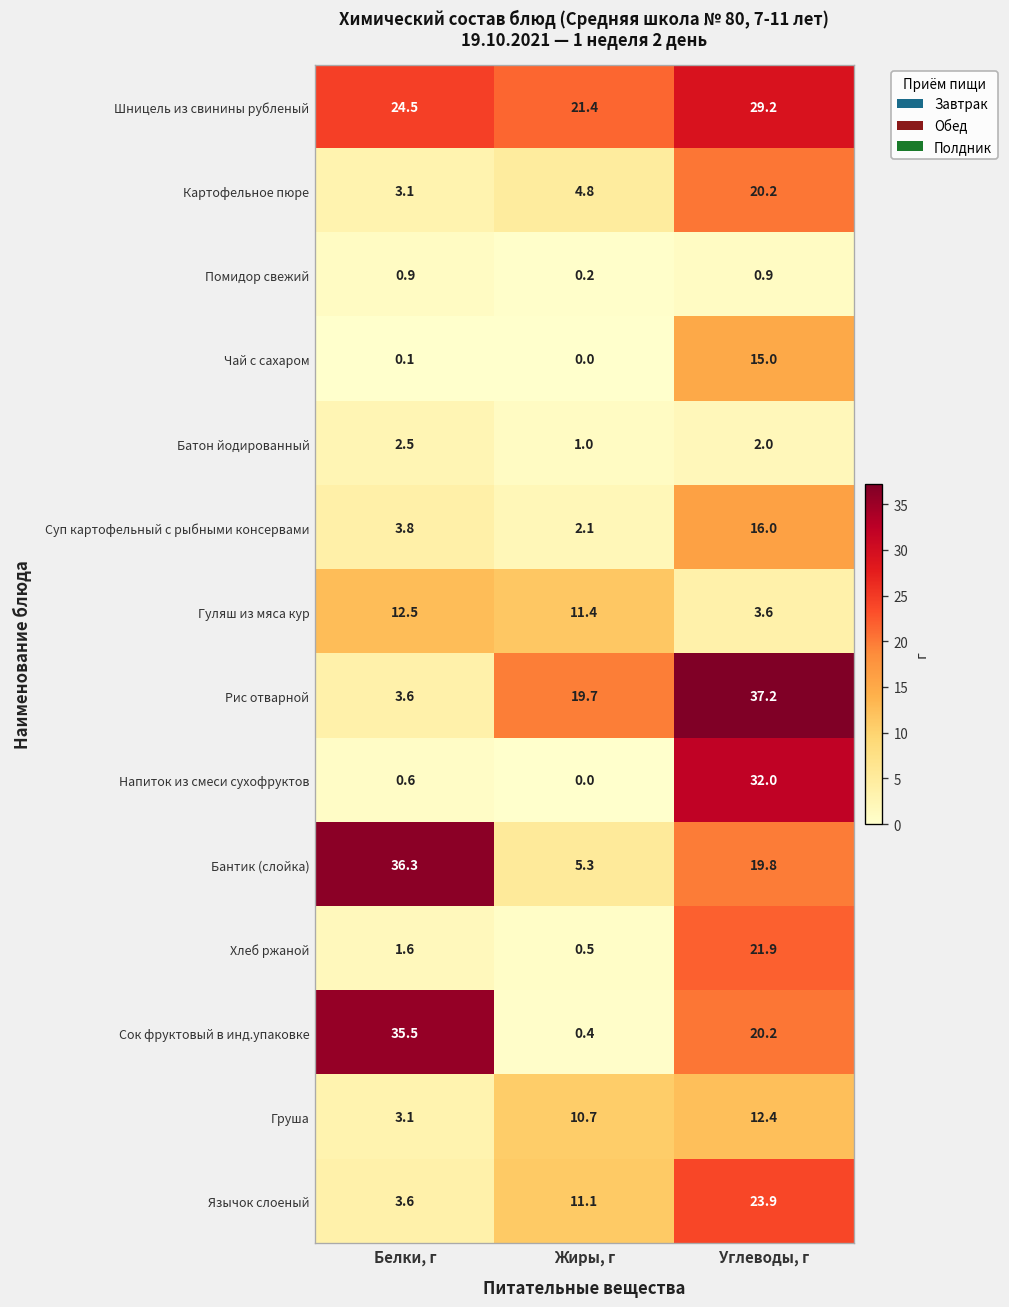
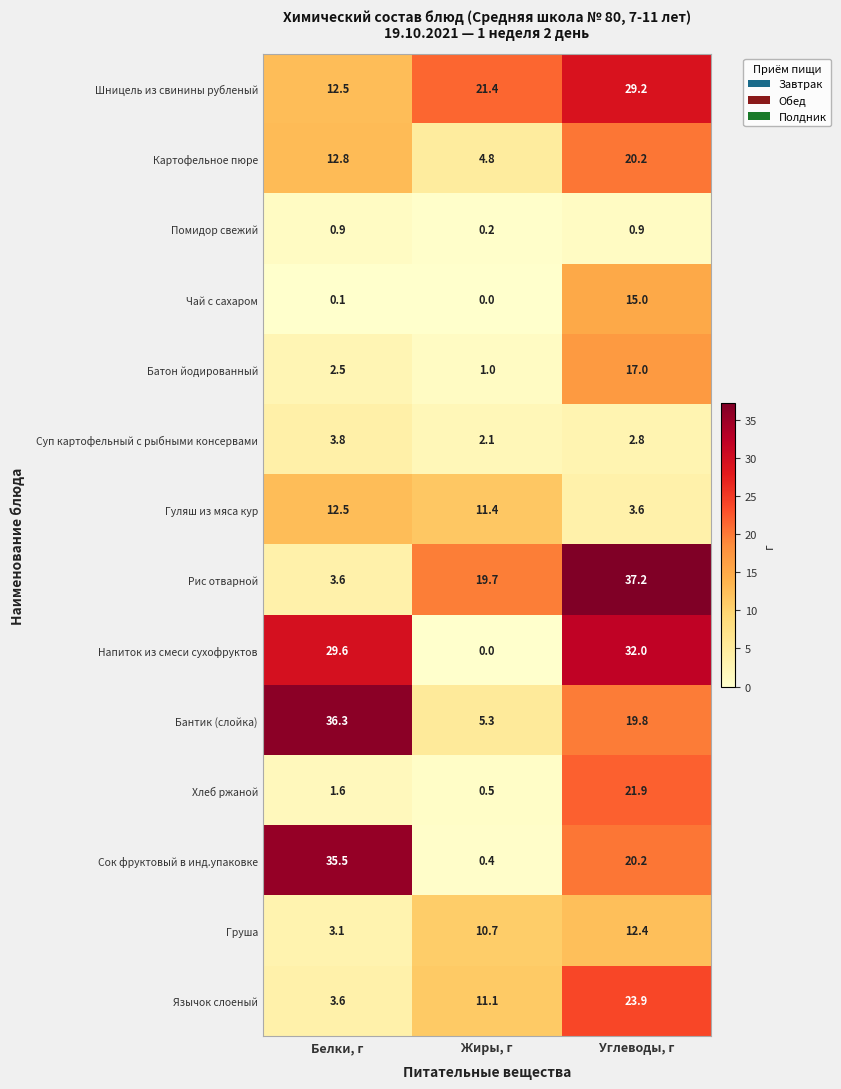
  {
    "Шницель из свинины рубленый": {
-     "Белки, г": 24.5,
+     "Белки, г": 12.5,
      "Жиры, г": 21.4,
      "Углеводы, г": 29.2
    },
    "Картофельное пюре": {
-     "Белки, г": 3.1,
+     "Белки, г": 12.8,
      "Жиры, г": 4.8,
      "Углеводы, г": 20.2
    },
    "Помидор свежий": {
      "Белки, г": 0.9,
      "Жиры, г": 0.2,
      "Углеводы, г": 0.9
    },
    "Чай с сахаром": {
      "Белки, г": 0.1,
      "Жиры, г": 0.0,
      "Углеводы, г": 15.0
    },
    "Батон йодированный": {
      "Белки, г": 2.5,
      "Жиры, г": 1.0,
-     "Углеводы, г": 2.0
+     "Углеводы, г": 17.0
    },
    "Суп картофельный с рыбными консервами": {
      "Белки, г": 3.8,
      "Жиры, г": 2.1,
-     "Углеводы, г": 16.0
+     "Углеводы, г": 2.8
    },
    "Гуляш из мяса кур": {
      "Белки, г": 12.5,
      "Жиры, г": 11.4,
      "Углеводы, г": 3.6
    },
    "Рис отварной": {
      "Белки, г": 3.6,
      "Жиры, г": 19.7,
      "Углеводы, г": 37.2
    },
    "Напиток из смеси сухофруктов": {
-     "Белки, г": 0.6,
+     "Белки, г": 29.6,
      "Жиры, г": 0.0,
      "Углеводы, г": 32.0
    },
    "Бантик (слойка)": {
      "Белки, г": 36.3,
      "Жиры, г": 5.3,
      "Углеводы, г": 19.8
    },
    "Хлеб ржаной": {
      "Белки, г": 1.6,
      "Жиры, г": 0.5,
      "Углеводы, г": 21.9
    },
    "Сок фруктовый в инд.упаковке": {
      "Белки, г": 35.5,
      "Жиры, г": 0.4,
      "Углеводы, г": 20.2
    },
    "Груша": {
      "Белки, г": 3.1,
      "Жиры, г": 10.7,
      "Углеводы, г": 12.4
    },
    "Язычок слоеный": {
      "Белки, г": 3.6,
      "Жиры, г": 11.1,
      "Углеводы, г": 23.9
    }
  }
